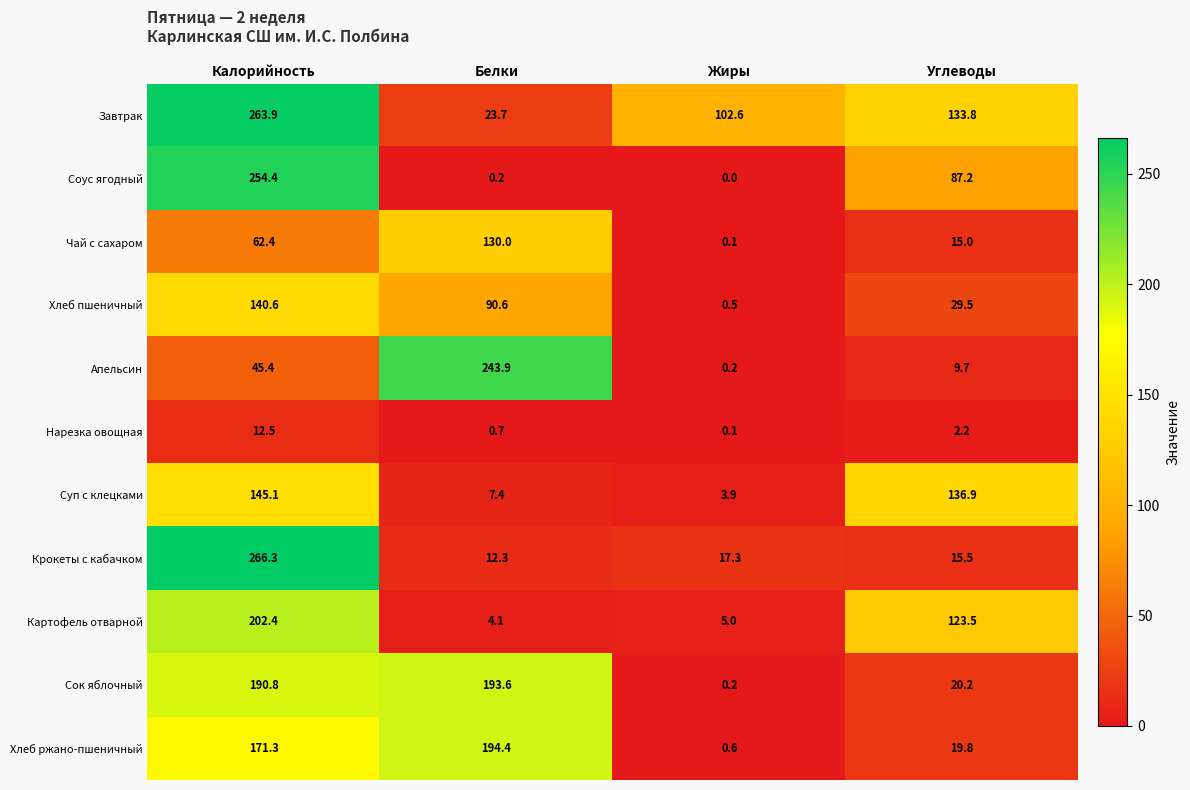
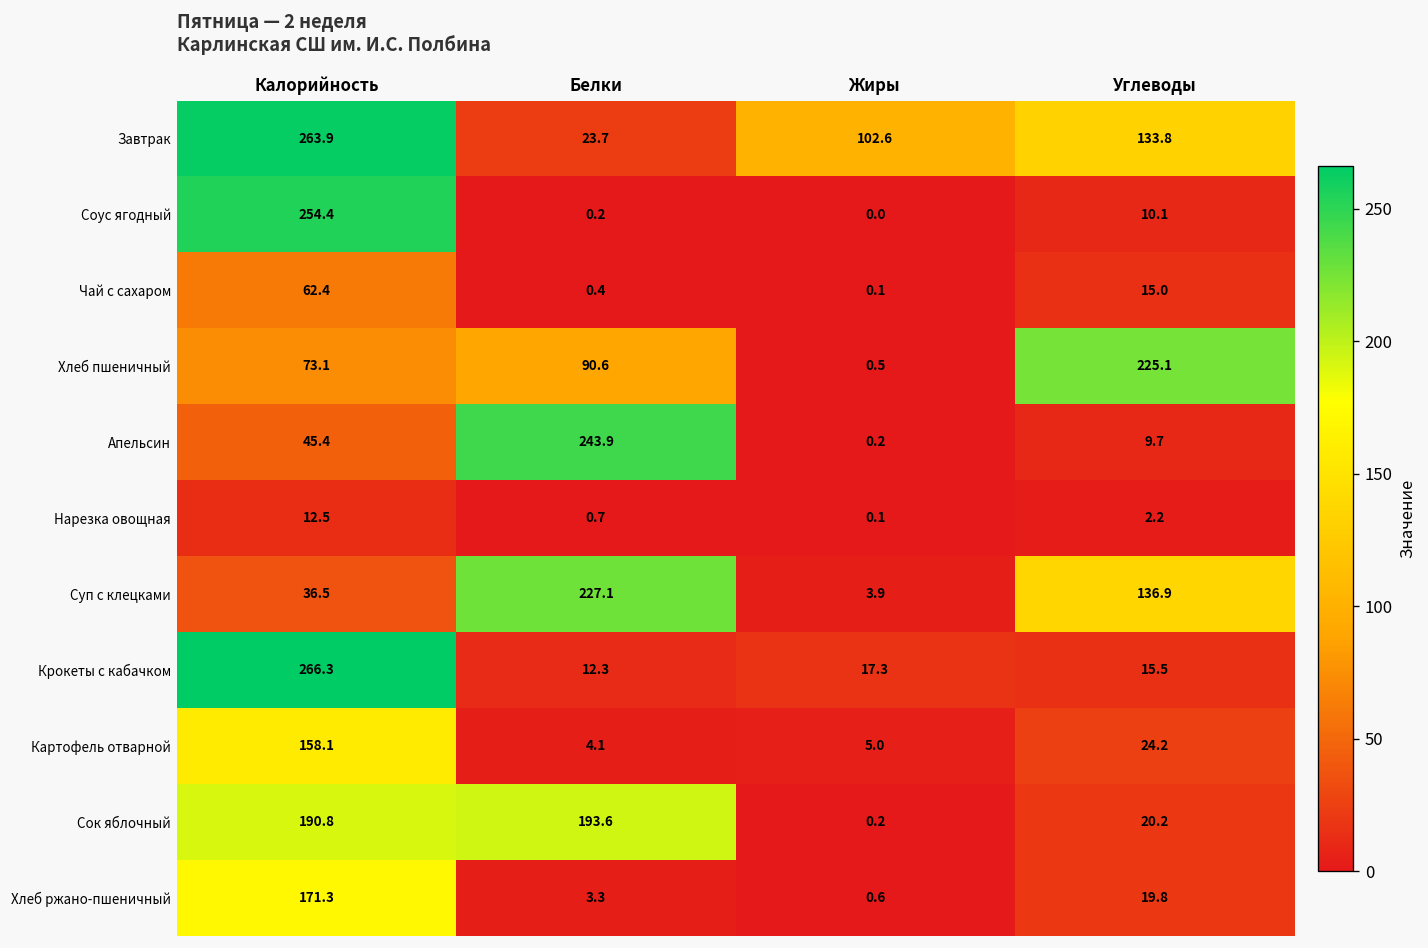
  {
    "Завтрак": {
      "Калорийность": 263.9,
      "Белки": 23.7,
      "Жиры": 102.6,
      "Углеводы": 133.8
    },
    "Соус ягодный": {
      "Калорийность": 254.4,
      "Белки": 0.2,
      "Жиры": 0.0,
-     "Углеводы": 87.2
+     "Углеводы": 10.1
    },
    "Чай с сахаром": {
      "Калорийность": 62.4,
-     "Белки": 130.0,
+     "Белки": 0.4,
      "Жиры": 0.1,
      "Углеводы": 15.0
    },
    "Хлеб пшеничный": {
-     "Калорийность": 140.6,
+     "Калорийность": 73.1,
      "Белки": 90.6,
      "Жиры": 0.5,
-     "Углеводы": 29.5
+     "Углеводы": 225.1
    },
    "Апельсин": {
      "Калорийность": 45.4,
      "Белки": 243.9,
      "Жиры": 0.2,
      "Углеводы": 9.7
    },
    "Нарезка овощная": {
      "Калорийность": 12.5,
      "Белки": 0.7,
      "Жиры": 0.1,
      "Углеводы": 2.2
    },
    "Суп с клецками": {
-     "Калорийность": 145.1,
-     "Белки": 7.4,
+     "Калорийность": 36.5,
+     "Белки": 227.1,
      "Жиры": 3.9,
      "Углеводы": 136.9
    },
    "Крокеты с кабачком": {
      "Калорийность": 266.3,
      "Белки": 12.3,
      "Жиры": 17.3,
      "Углеводы": 15.5
    },
    "Картофель отварной": {
-     "Калорийность": 202.4,
+     "Калорийность": 158.1,
      "Белки": 4.1,
      "Жиры": 5.0,
-     "Углеводы": 123.5
+     "Углеводы": 24.2
    },
    "Сок яблочный": {
      "Калорийность": 190.8,
      "Белки": 193.6,
      "Жиры": 0.2,
      "Углеводы": 20.2
    },
    "Хлеб ржано-пшеничный": {
      "Калорийность": 171.3,
-     "Белки": 194.4,
+     "Белки": 3.3,
      "Жиры": 0.6,
      "Углеводы": 19.8
    }
  }
